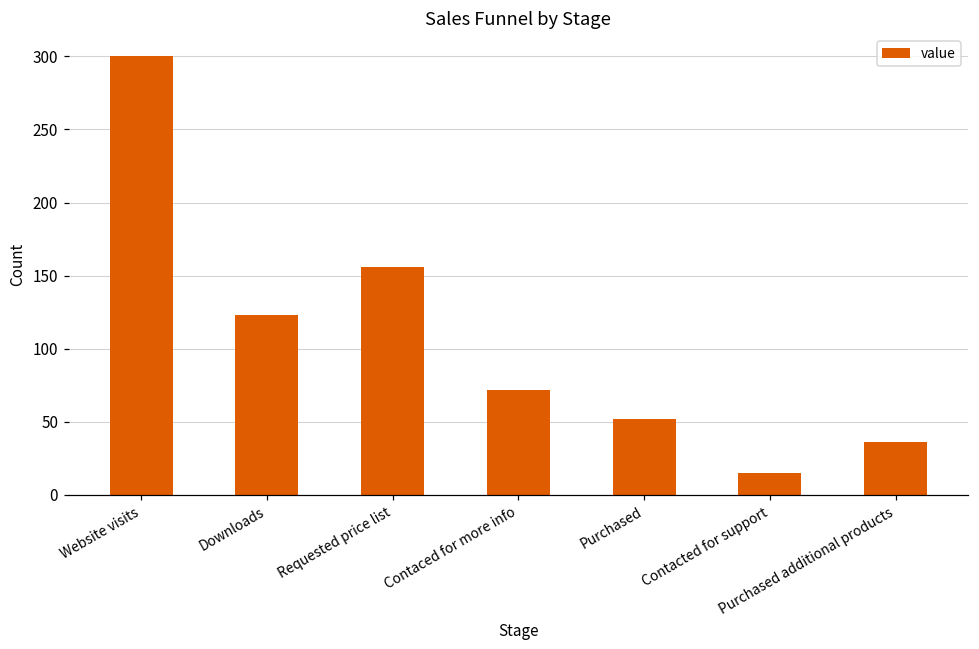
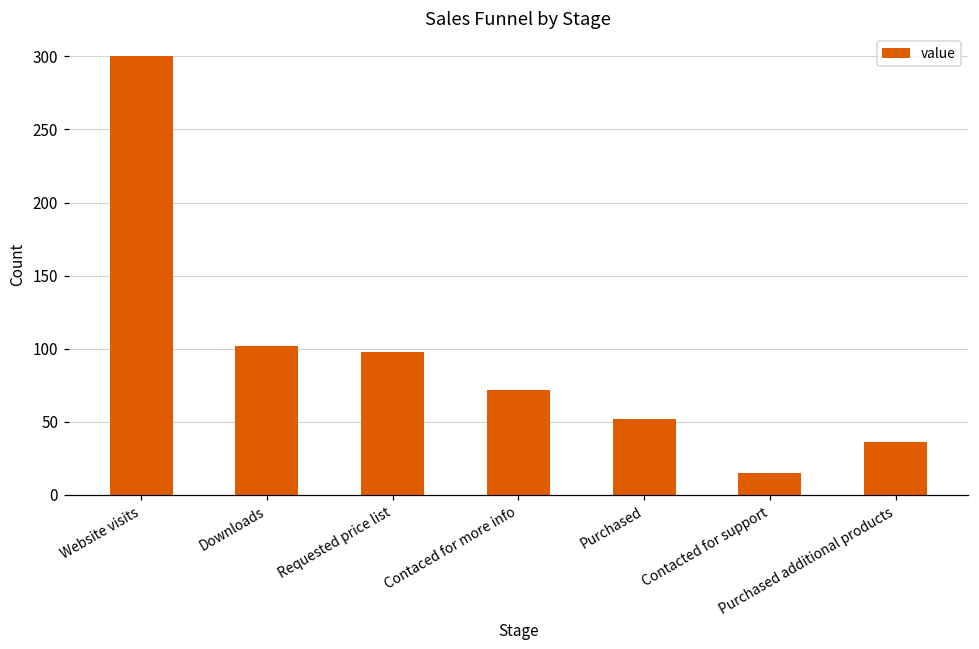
  {
    "Website visits": 300,
-   "Downloads": 123,
-   "Requested price list": 156,
+   "Downloads": 102,
+   "Requested price list": 98,
    "Contaced for more info": 72,
    "Purchased": 52,
    "Contacted for support": 15,
    "Purchased additional products": 36
  }
